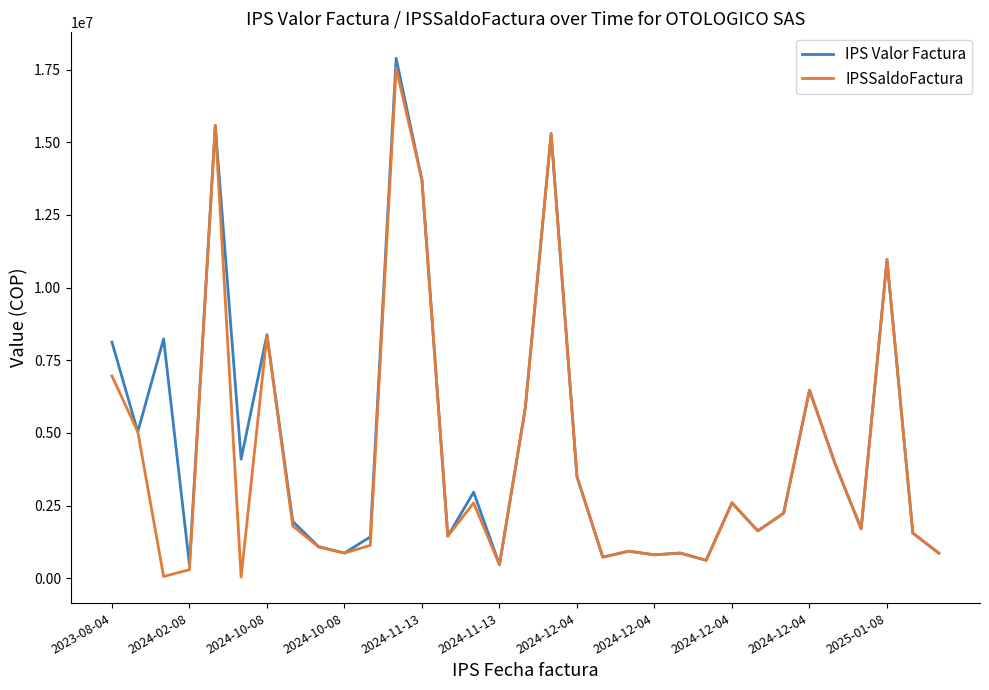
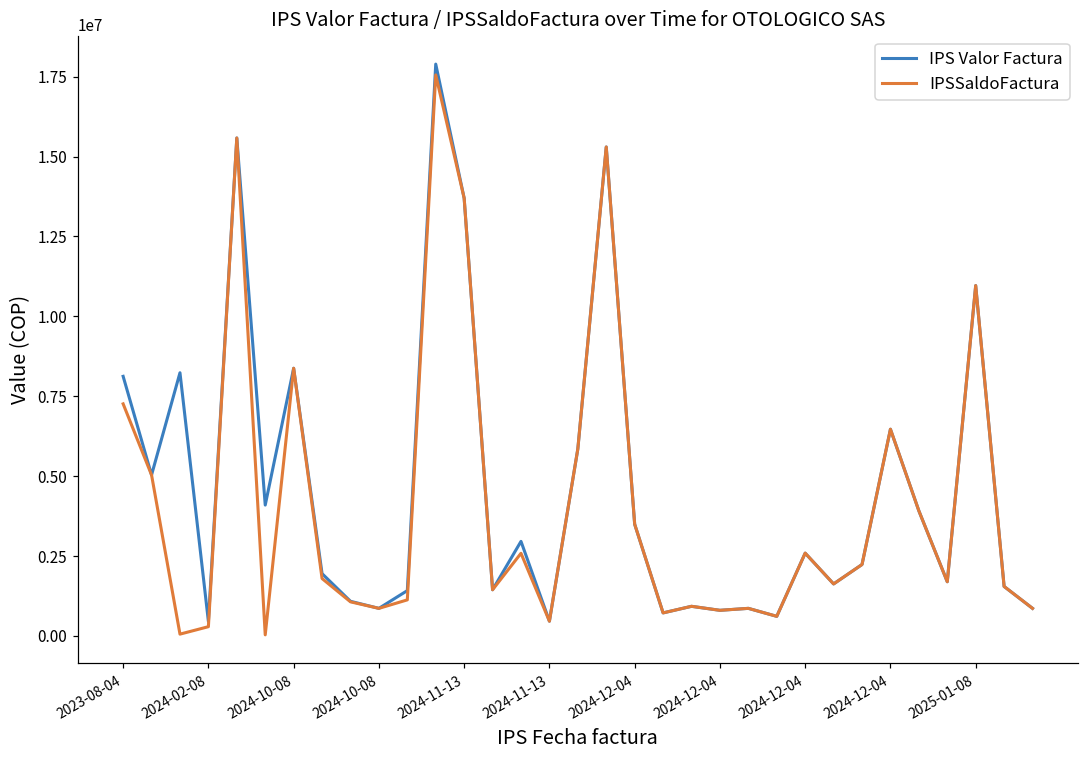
  {
    "IPS Valor Factura": {
      "2023-08-04": 8100000,
      "2024-02-08": 500000
    },
    "IPSSaldoFactura": {
-     "2023-08-04": 7000000,
+     "2023-08-04": 7300000,
      "2024-02-08": 300000
    }
  }
